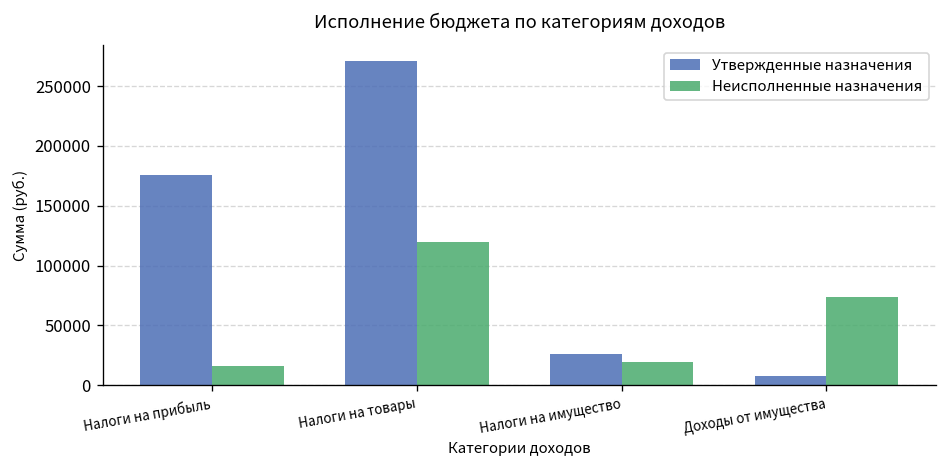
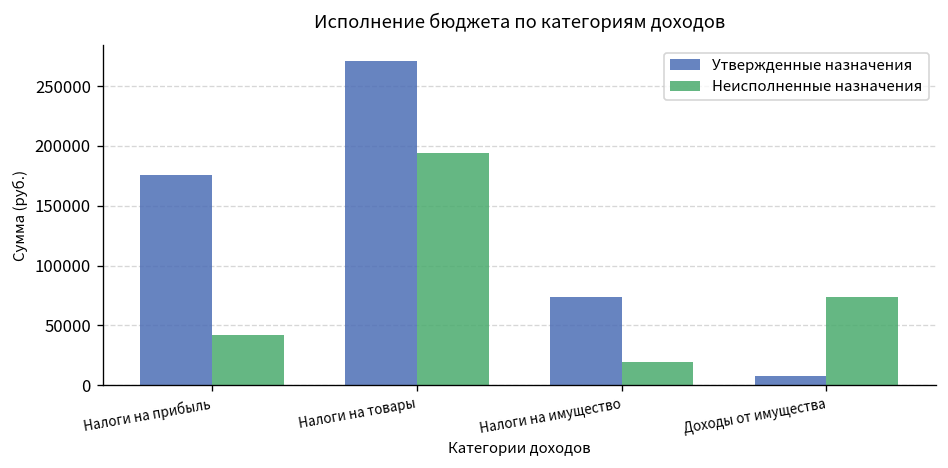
  {
    "Утвержденные назначения": {
      "Налоги на прибыль": 180000,
      "Налоги на товары": 270000,
-     "Налоги на имущество": 30000,
+     "Налоги на имущество": 70000,
      "Доходы от имущества": 10000
    },
    "Неисполненные назначения": {
-     "Налоги на прибыль": 20000,
-     "Налоги на товары": 120000,
+     "Налоги на прибыль": 40000,
+     "Налоги на товары": 190000,
      "Налоги на имущество": 20000,
      "Доходы от имущества": 70000
    }
  }
